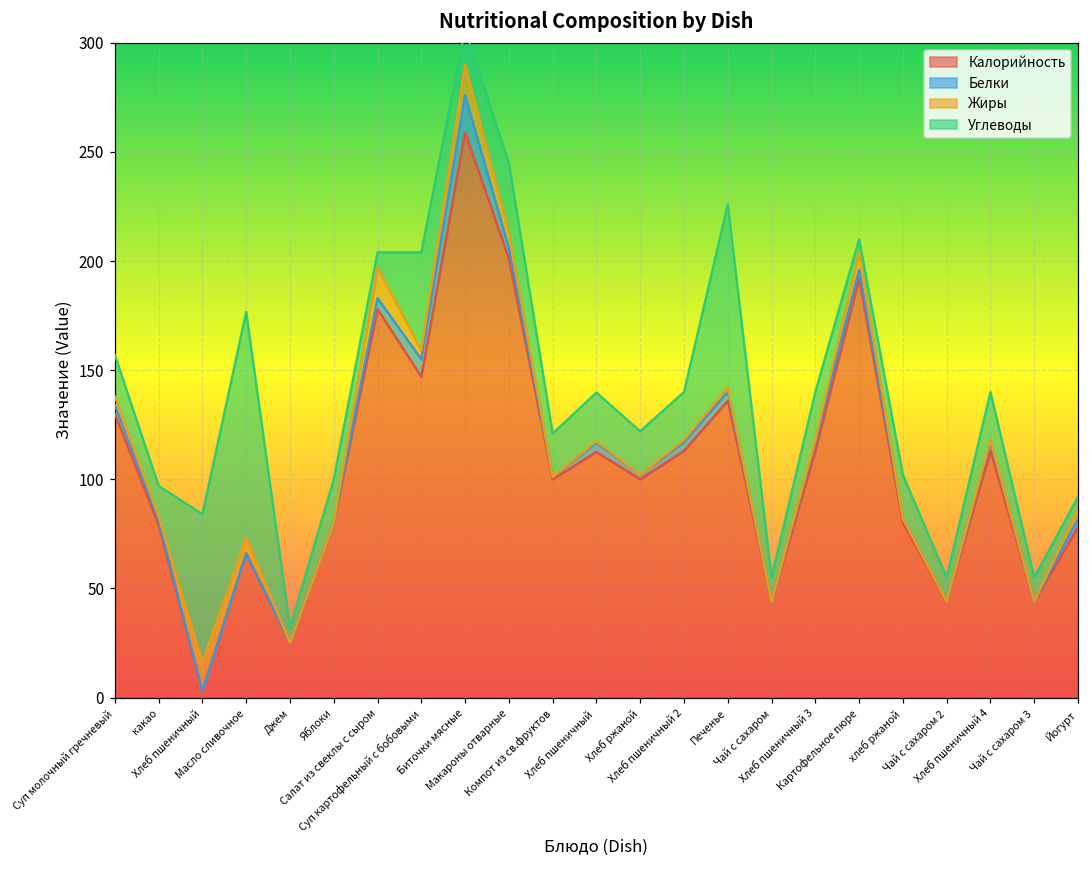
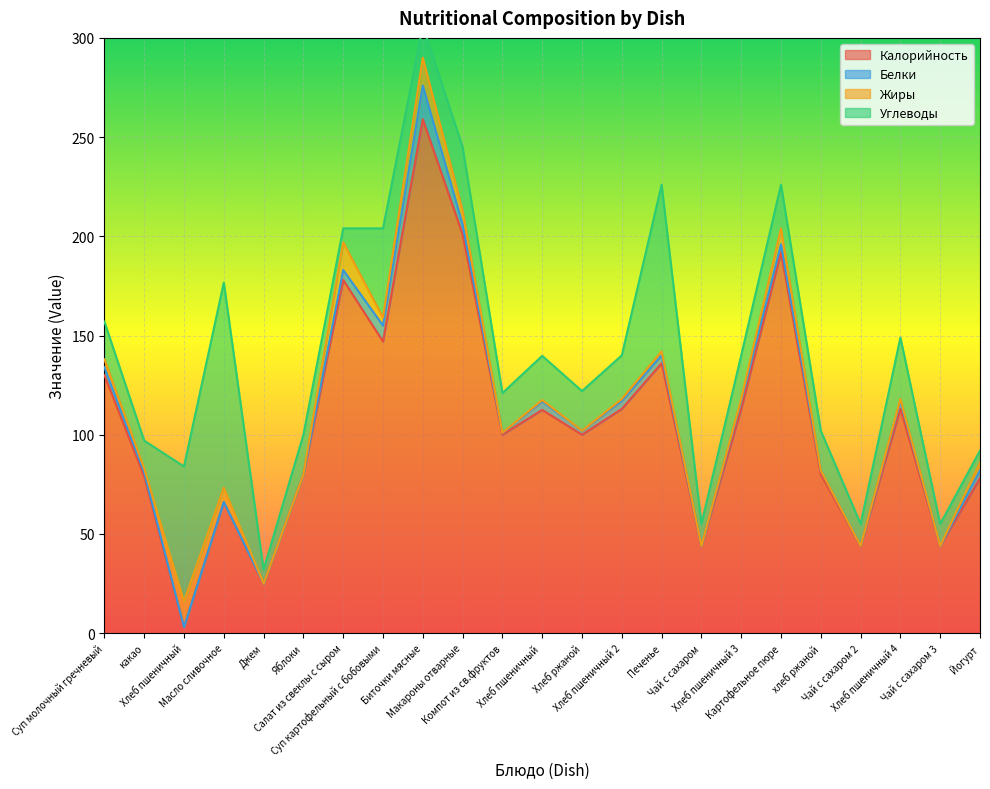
  {
    "Калорийность": {
      "Суп молочный гречневый": 130,
      "какао": 79,
      "Салат из свеклы с сыром": 178,
      "Суп картофельный с бобовыми": 147,
      "Биточки мясные": 259,
      "Макароны отварные": 201,
      "Хлеб ржаной": 100,
      "Хлеб пшеничный 2": 113,
      "Печенье": 136,
      "Хлеб пшеничный 3": 113,
      "Картофельное пюре": 192,
      "хлеб ржаной": 80,
      "Хлеб пшеничный 4": 113,
      "Йогурт": 78
    },
    "Белки": {
      "Суп молочный гречневый": 4,
      "какао": 2,
      "Салат из свеклы с сыром": 5,
      "Суп картофельный с бобовыми": 8,
      "Биточки мясные": 17,
      "Макароны отварные": 5,
      "Печенье": 4,
      "Картофельное пюре": 4,
      "Йогурт": 4
    },
    "Жиры": {
      "Суп молочный гречневый": 4,
      "какао": 2,
      "Масло сливочное": 7,
      "Салат из свеклы с сыром": 14,
      "Суп картофельный с бобовыми": 4,
      "Биточки мясные": 14,
      "Макароны отварные": 7,
      "Печенье": 2,
      "Картофельное пюре": 8,
      "Йогурт": 4
    },
    "Углеводы": {
      "Суп молочный гречневый": 19,
      "какао": 14,
      "Масло сливочное": 103,
      "Джем": 7,
      "Яблоки": 20,
      "Салат из свеклы с сыром": 7,
      "Суп картофельный с бобовыми": 45,
      "Макароны отварные": 32,
      "Компот из св.фруктов": 20,
      "Хлеб ржаной": 20,
      "Хлеб пшеничный 2": 22,
      "Печенье": 84,
      "Чай с сахаром": 11,
      "Хлеб пшеничный 3": 22,
-     "Картофельное пюре": 6,
+     "Картофельное пюре": 22,
      "хлеб ржаной": 20,
      "Чай с сахаром 2": 11,
-     "Хлеб пшеничный 4": 22,
+     "Хлеб пшеничный 4": 31,
      "Чай с сахаром 3": 11,
      "Йогурт": 6
    }
  }
